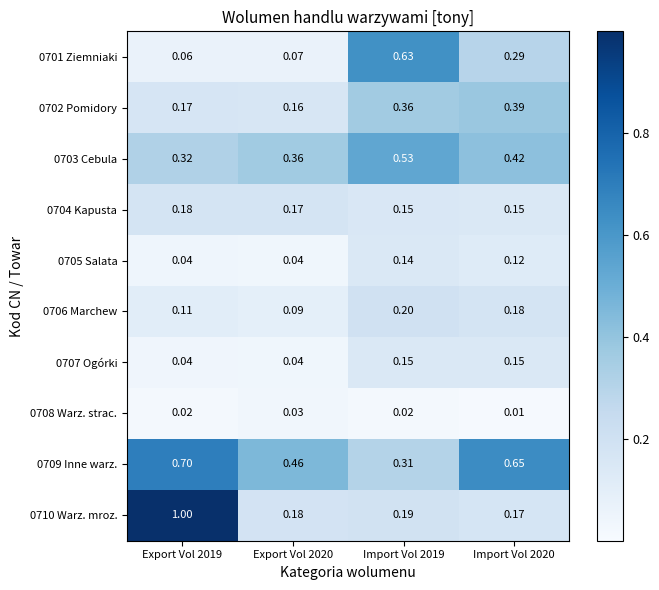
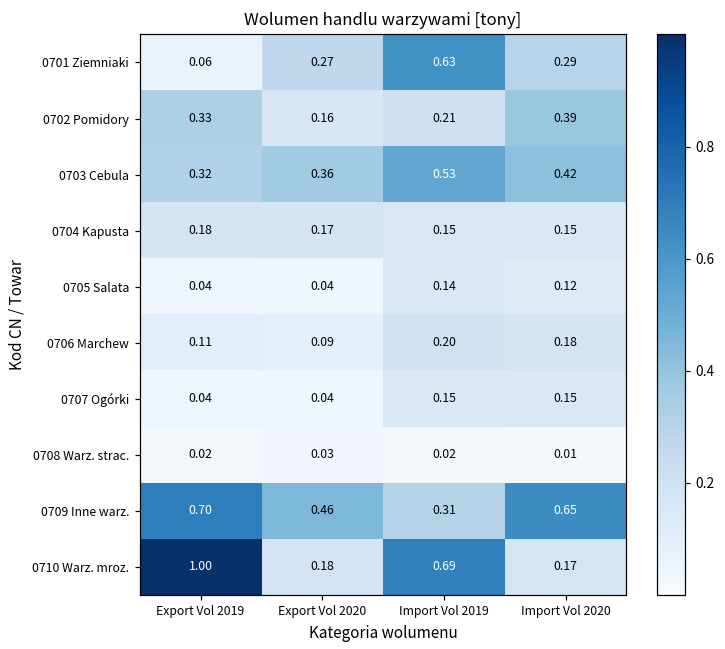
  {
    "0701 Ziemniaki": {
      "Export Vol 2019": 0.06,
-     "Export Vol 2020": 0.07,
+     "Export Vol 2020": 0.27,
      "Import Vol 2019": 0.63,
      "Import Vol 2020": 0.29
    },
    "0702 Pomidory": {
-     "Export Vol 2019": 0.17,
+     "Export Vol 2019": 0.33,
      "Export Vol 2020": 0.16,
-     "Import Vol 2019": 0.36,
+     "Import Vol 2019": 0.21,
      "Import Vol 2020": 0.39
    },
    "0703 Cebula": {
      "Export Vol 2019": 0.32,
      "Export Vol 2020": 0.36,
      "Import Vol 2019": 0.53,
      "Import Vol 2020": 0.42
    },
    "0704 Kapusta": {
      "Export Vol 2019": 0.18,
      "Export Vol 2020": 0.17,
      "Import Vol 2019": 0.15,
      "Import Vol 2020": 0.15
    },
    "0705 Salata": {
      "Export Vol 2019": 0.04,
      "Export Vol 2020": 0.04,
      "Import Vol 2019": 0.14,
      "Import Vol 2020": 0.12
    },
    "0706 Marchew": {
      "Export Vol 2019": 0.11,
      "Export Vol 2020": 0.09,
      "Import Vol 2019": 0.20,
      "Import Vol 2020": 0.18
    },
    "0707 Ogórki": {
      "Export Vol 2019": 0.04,
      "Export Vol 2020": 0.04,
      "Import Vol 2019": 0.15,
      "Import Vol 2020": 0.15
    },
    "0708 Warz. strac.": {
      "Export Vol 2019": 0.02,
      "Export Vol 2020": 0.03,
      "Import Vol 2019": 0.02,
      "Import Vol 2020": 0.01
    },
    "0709 Inne warz.": {
      "Export Vol 2019": 0.70,
      "Export Vol 2020": 0.46,
      "Import Vol 2019": 0.31,
      "Import Vol 2020": 0.65
    },
    "0710 Warz. mroz.": {
      "Export Vol 2019": 1.00,
      "Export Vol 2020": 0.18,
-     "Import Vol 2019": 0.19,
+     "Import Vol 2019": 0.69,
      "Import Vol 2020": 0.17
    }
  }
